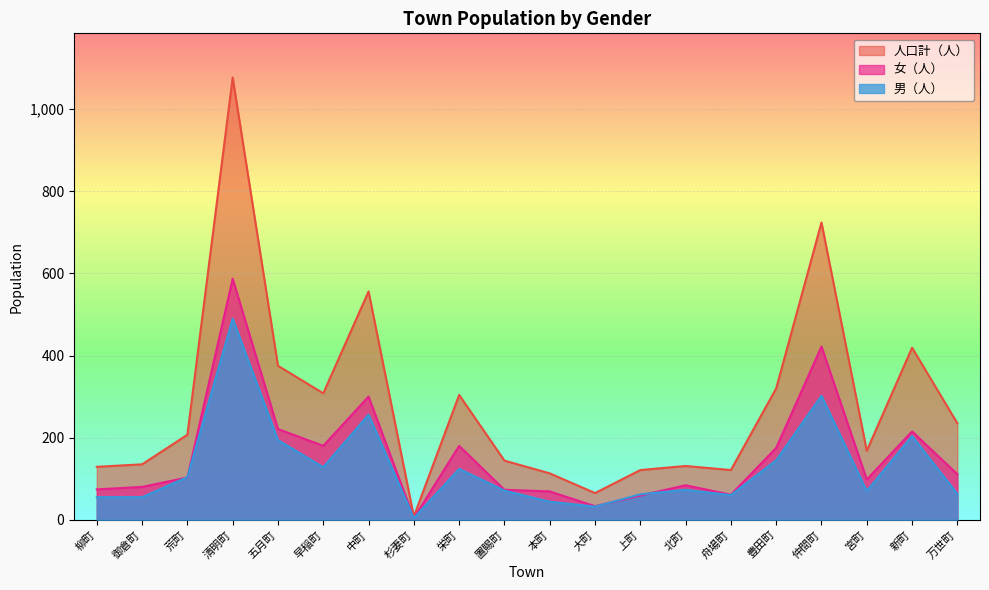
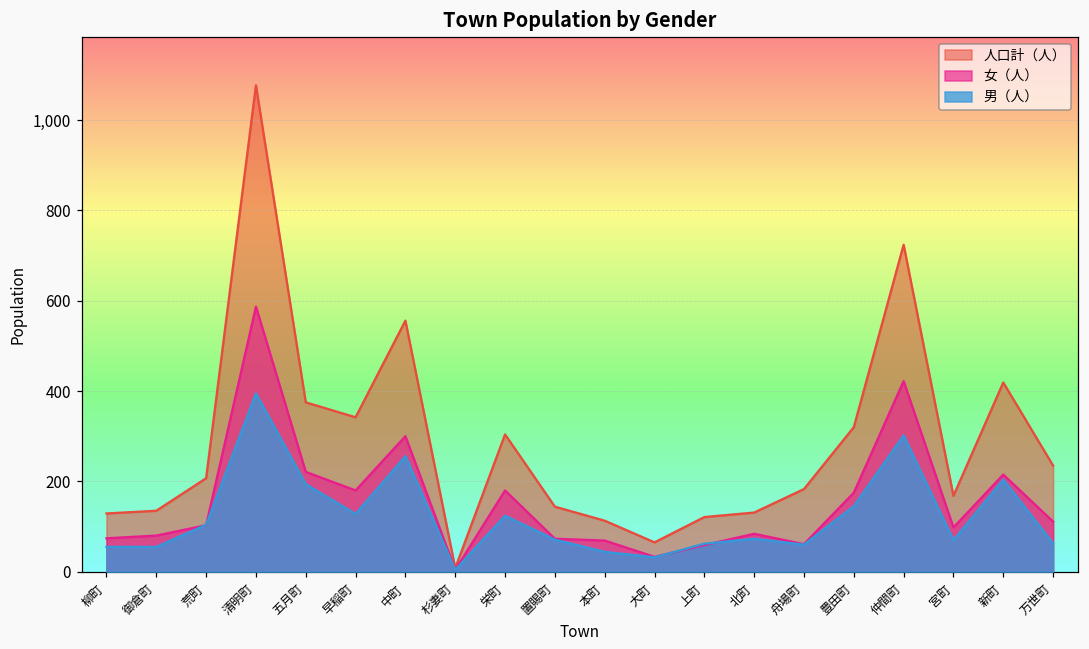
  {
    "人口計（人）": {
      "柳町": "130",
      "御倉町": "140",
      "荒町": "210",
      "清明町": "1,080",
      "五月町": "380",
-     "早稲町": "310",
+     "早稲町": "340",
      "中町": "560",
      "栄町": "300",
      "置賜町": "140",
      "本町": "110",
      "大町": "70",
      "上町": "120",
      "北町": "130",
-     "舟場町": "120",
+     "舟場町": "180",
      "豊田町": "320",
      "仲間町": "720",
      "宮町": "170",
      "新町": "420",
      "万世町": "240"
    },
    "女（人）": {
      "柳町": "70",
      "御倉町": "80",
      "清明町": "590",
      "五月町": "220",
      "早稲町": "180",
      "中町": "300",
      "栄町": "180",
      "本町": "70",
      "北町": "80",
      "豊田町": "180",
      "仲間町": "420",
      "宮町": "100",
      "新町": "220",
      "万世町": "110"
    },
    "男（人）": {
      "柳町": "60",
      "御倉町": "60",
-     "清明町": "490",
+     "清明町": "400",
      "五月町": "190",
      "早稲町": "130",
      "中町": "260",
      "栄町": "120",
      "本町": "40",
      "北町": "70",
      "豊田町": "150",
      "仲間町": "300",
      "宮町": "70",
      "新町": "200",
      "万世町": "60"
    }
  }
